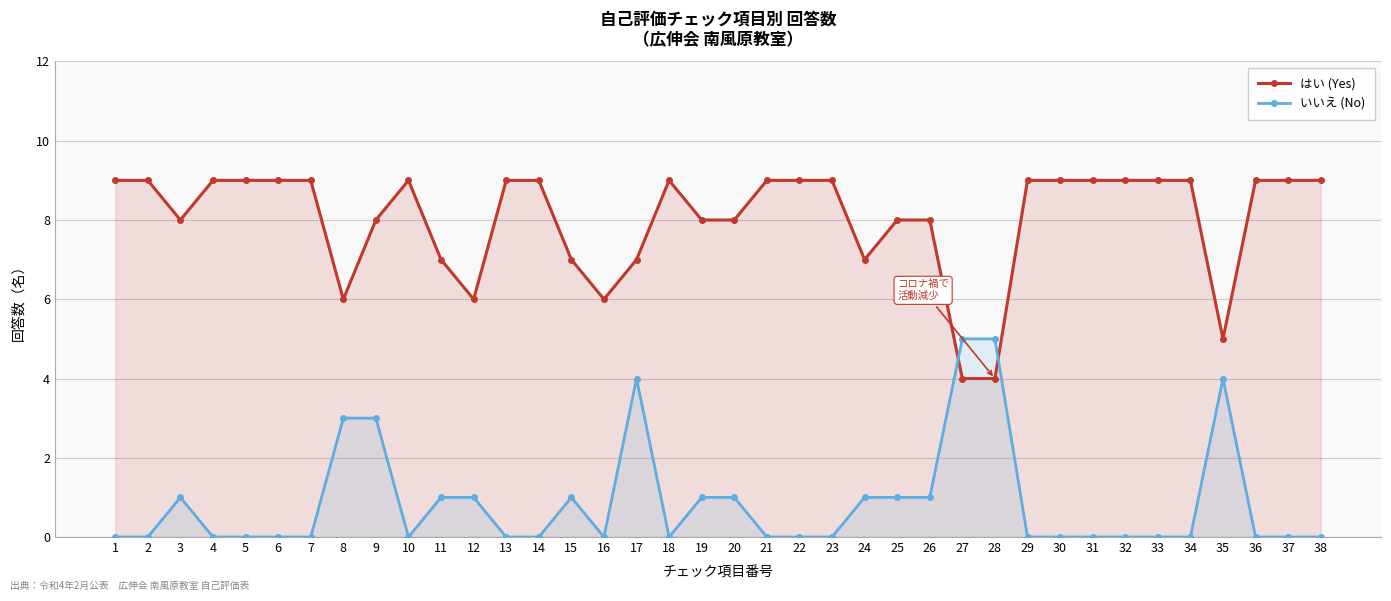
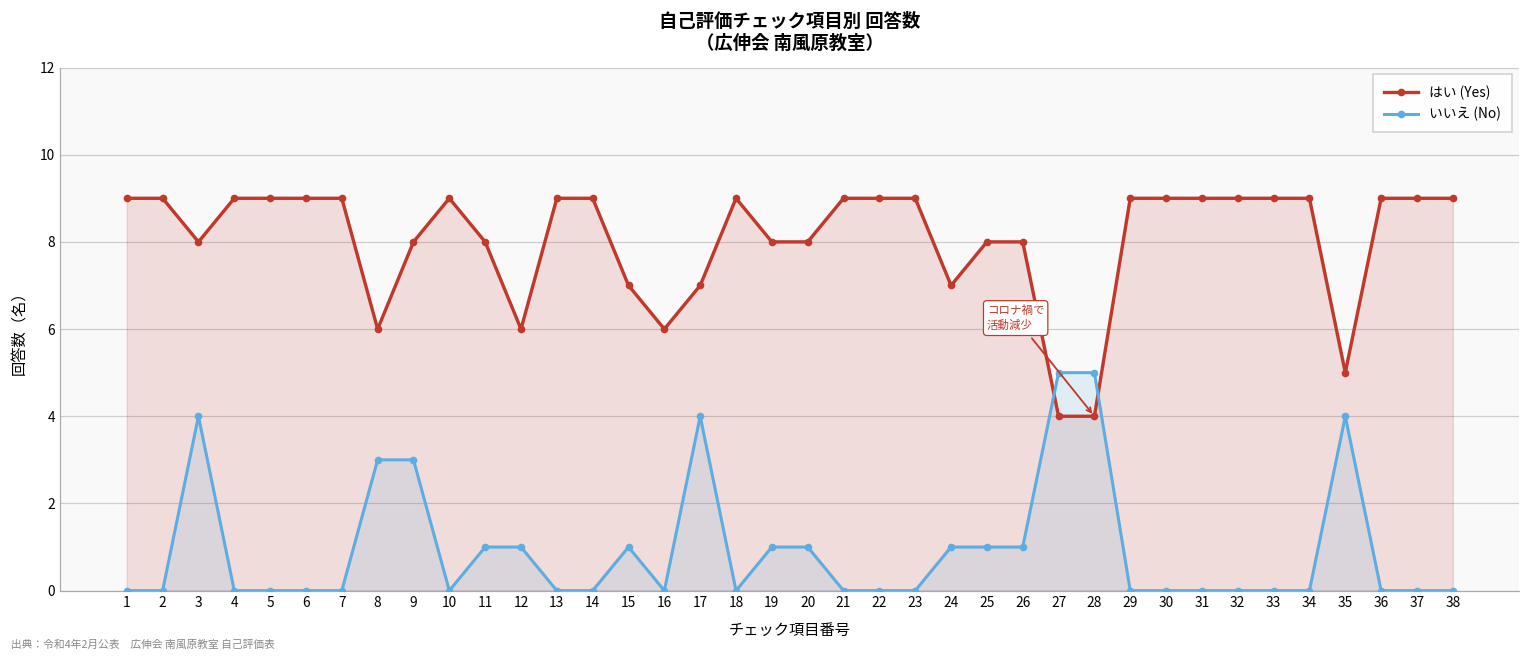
  {
    "はい (Yes)": {
      "1": 9,
      "2": 9,
      "3": 8,
      "4": 9,
      "5": 9,
      "6": 9,
      "7": 9,
      "8": 6,
      "9": 8,
      "10": 9,
-     "11": 7,
+     "11": 8,
      "12": 6,
      "13": 9,
      "14": 9,
      "15": 7,
      "16": 6,
      "17": 7,
      "18": 9,
      "19": 8,
      "20": 8,
      "21": 9,
      "22": 9,
      "23": 9,
      "24": 7,
      "25": 8,
      "26": 8,
      "27": 4,
      "28": 4,
      "29": 9,
      "30": 9,
      "31": 9,
      "32": 9,
      "33": 9,
      "34": 9,
      "35": 5,
      "36": 9,
      "37": 9,
      "38": 9
    },
    "いいえ (No)": {
      "1": 0,
      "2": 0,
-     "3": 1,
+     "3": 4,
      "4": 0,
      "5": 0,
      "6": 0,
      "7": 0,
      "8": 3,
      "9": 3,
      "10": 0,
      "11": 1,
      "12": 1,
      "13": 0,
      "14": 0,
      "15": 1,
      "16": 0,
      "17": 4,
      "18": 0,
      "19": 1,
      "20": 1,
      "21": 0,
      "22": 0,
      "23": 0,
      "24": 1,
      "25": 1,
      "26": 1,
      "27": 5,
      "28": 5,
      "29": 0,
      "30": 0,
      "31": 0,
      "32": 0,
      "33": 0,
      "34": 0,
      "35": 4,
      "36": 0,
      "37": 0,
      "38": 0
    }
  }
